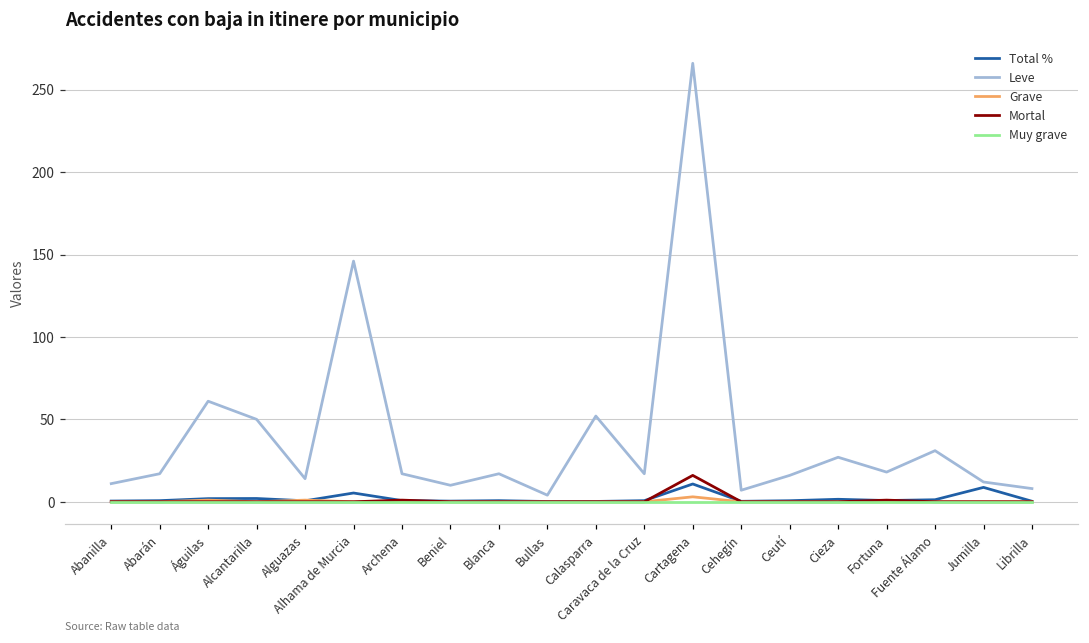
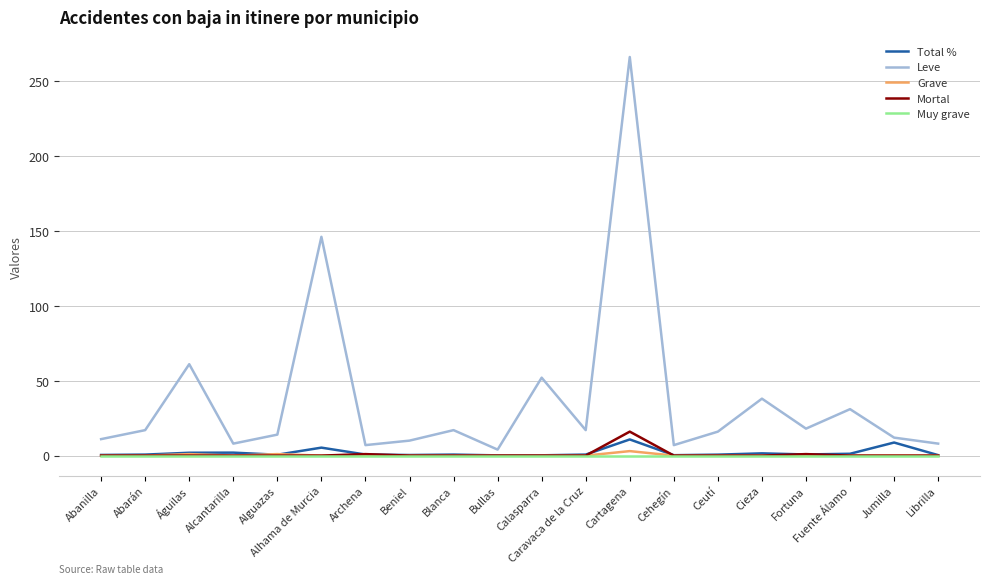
  {
    "Total %": {
      "Alcantarilla": 2,
      "Alhama de Murcia": 5,
      "Cartagena": 11,
      "Jumilla": 9
    },
    "Leve": {
      "Abanilla": 11,
      "Abarán": 17,
      "Águilas": 61,
-     "Alcantarilla": 50,
+     "Alcantarilla": 8,
      "Alguazas": 14,
      "Alhama de Murcia": 146,
-     "Archena": 17,
+     "Archena": 7,
      "Beniel": 10,
      "Blanca": 17,
      "Bullas": 4,
      "Calasparra": 52,
      "Caravaca de la Cruz": 17,
      "Cartagena": 266,
      "Cehegín": 7,
      "Ceutí": 16,
-     "Cieza": 27,
+     "Cieza": 38,
      "Fortuna": 18,
      "Fuente Álamo": 31,
      "Jumilla": 12,
      "Librilla": 8
    },
    "Grave": {
      "Cartagena": 3
    },
    "Mortal": {
      "Cartagena": 16
    },
    "Muy grave": {
      "Cartagena": 0
    }
  }
